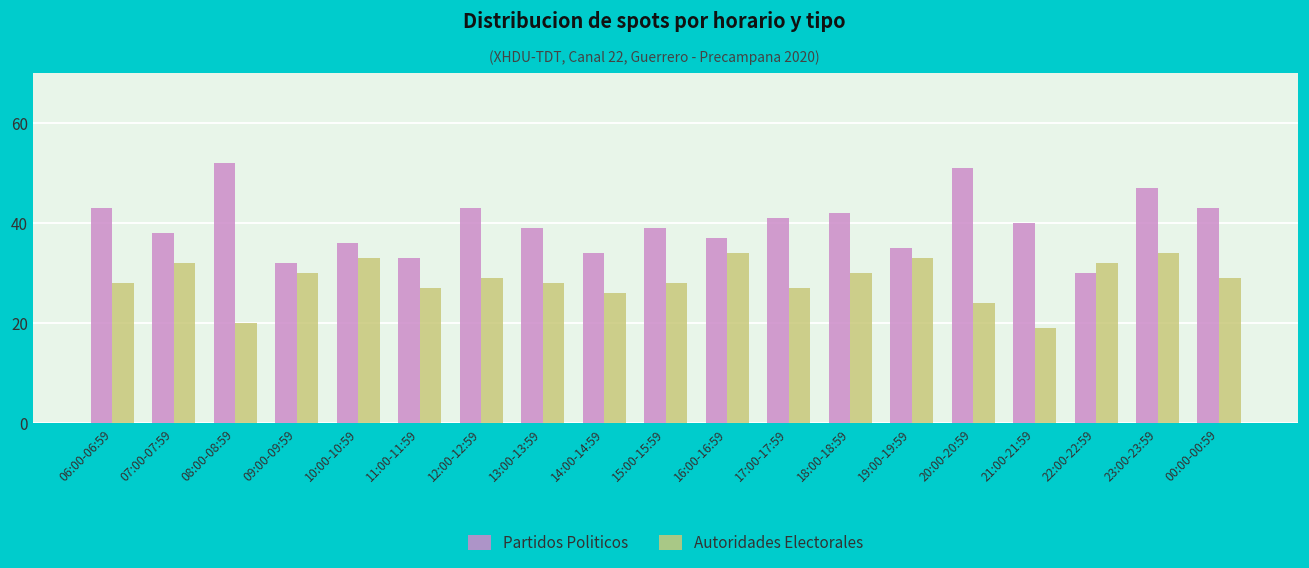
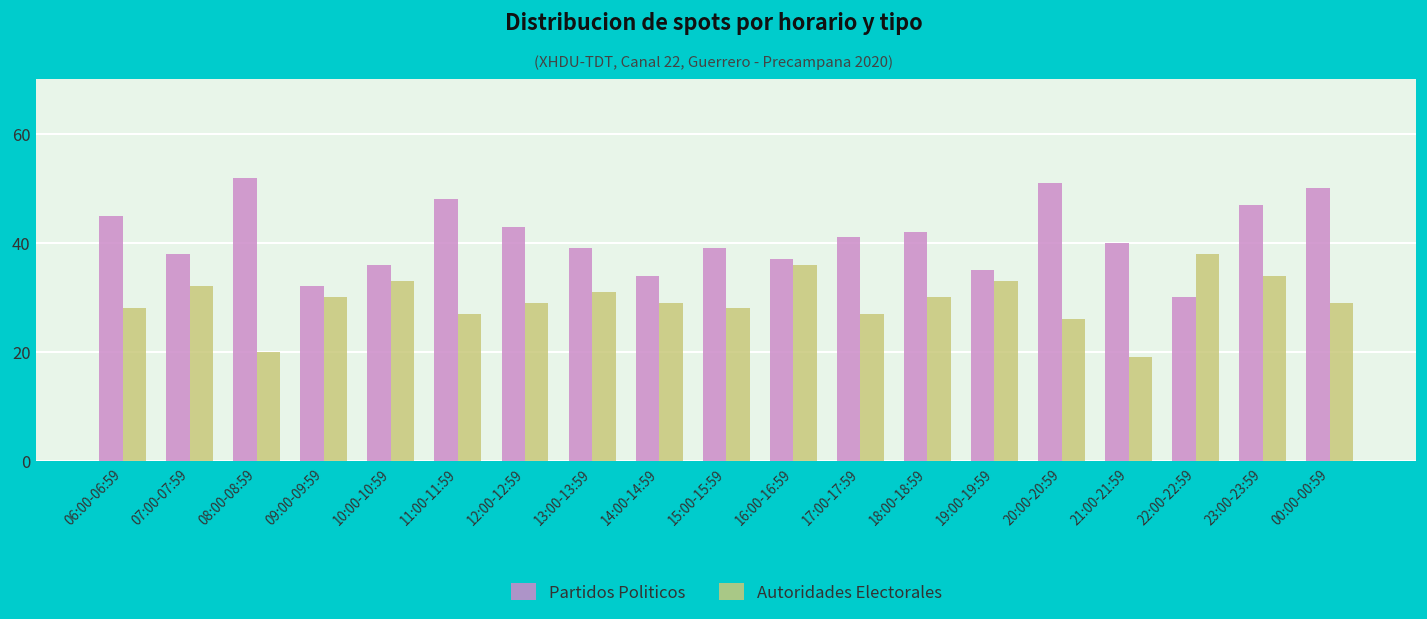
  {
    "Partidos Politicos": {
-     "06:00-06:59": 43,
+     "06:00-06:59": 45,
      "07:00-07:59": 38,
      "08:00-08:59": 52,
      "09:00-09:59": 32,
      "10:00-10:59": 36,
-     "11:00-11:59": 33,
+     "11:00-11:59": 48,
      "12:00-12:59": 43,
      "13:00-13:59": 39,
      "14:00-14:59": 34,
      "15:00-15:59": 39,
      "16:00-16:59": 37,
      "17:00-17:59": 41,
      "18:00-18:59": 42,
      "19:00-19:59": 35,
      "20:00-20:59": 51,
      "21:00-21:59": 40,
      "22:00-22:59": 30,
      "23:00-23:59": 47,
-     "00:00-00:59": 43
+     "00:00-00:59": 50
    },
    "Autoridades Electorales": {
      "06:00-06:59": 28,
      "07:00-07:59": 32,
      "08:00-08:59": 20,
      "09:00-09:59": 30,
      "10:00-10:59": 33,
      "11:00-11:59": 27,
      "12:00-12:59": 29,
-     "13:00-13:59": 28,
-     "14:00-14:59": 26,
+     "13:00-13:59": 31,
+     "14:00-14:59": 29,
      "15:00-15:59": 28,
-     "16:00-16:59": 34,
+     "16:00-16:59": 36,
      "17:00-17:59": 27,
      "18:00-18:59": 30,
      "19:00-19:59": 33,
-     "20:00-20:59": 24,
+     "20:00-20:59": 26,
      "21:00-21:59": 19,
-     "22:00-22:59": 32,
+     "22:00-22:59": 38,
      "23:00-23:59": 34,
      "00:00-00:59": 29
    }
  }
